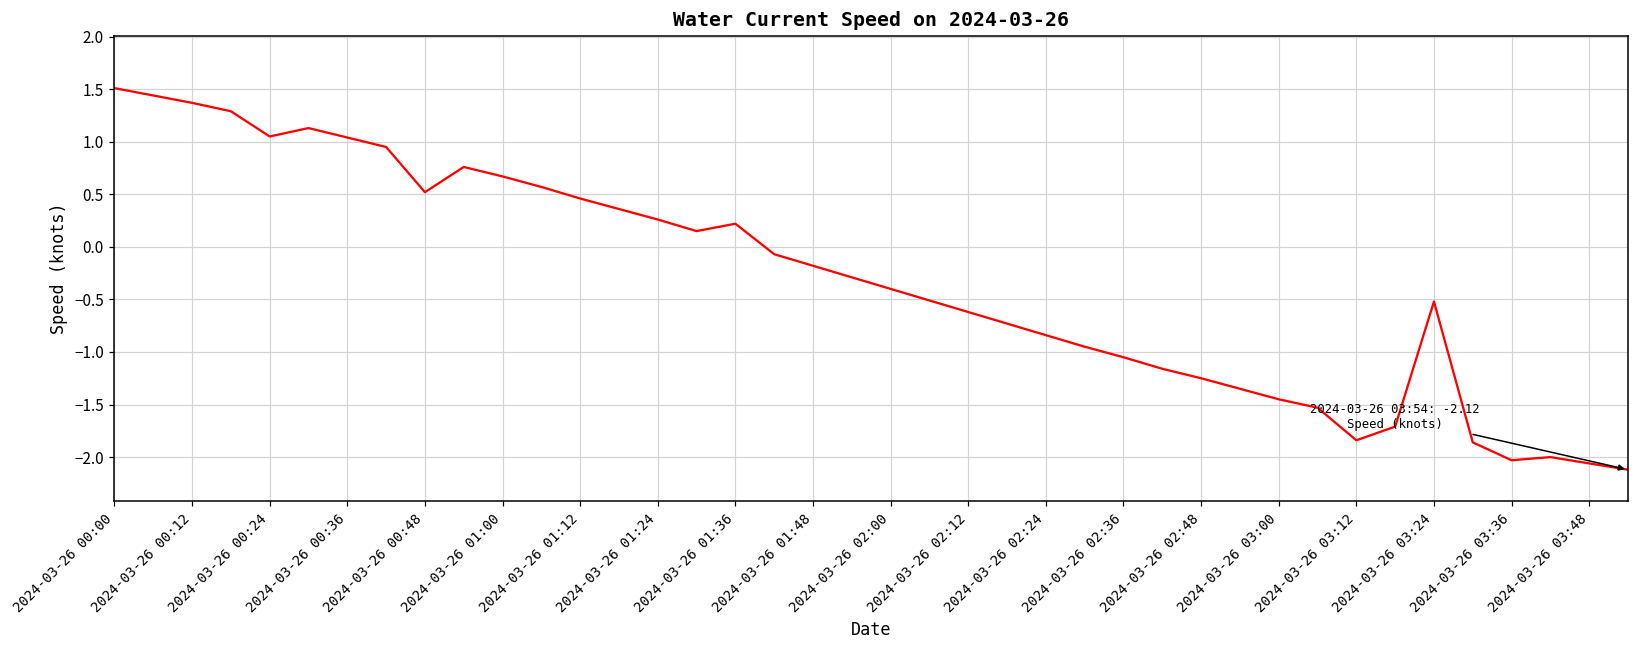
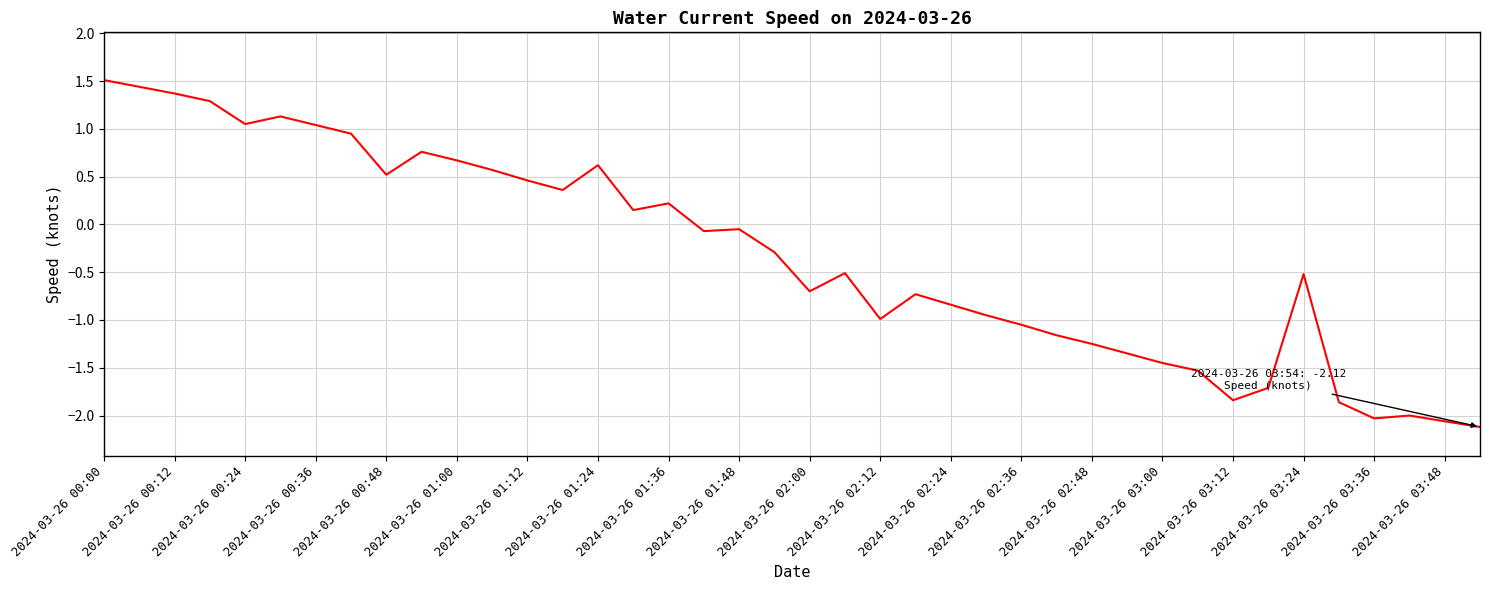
  {
    "2024-03-26 00:00": 1.5,
    "2024-03-26 00:12": 1.4,
    "2024-03-26 00:24": 1.1,
    "2024-03-26 00:36": 1.0,
    "2024-03-26 00:48": 0.5,
    "2024-03-26 01:00": 0.7,
    "2024-03-26 01:12": 0.5,
-   "2024-03-26 01:24": 0.3,
+   "2024-03-26 01:24": 0.6,
    "2024-03-26 01:36": 0.2,
-   "2024-03-26 01:48": -0.2,
-   "2024-03-26 02:00": -0.4,
-   "2024-03-26 02:12": -0.6,
+   "2024-03-26 01:48": -0.1,
+   "2024-03-26 02:00": -0.7,
+   "2024-03-26 02:12": -1.0,
    "2024-03-26 02:24": -0.8,
    "2024-03-26 02:36": -1.1,
    "2024-03-26 02:48": -1.3,
    "2024-03-26 03:00": -1.5,
    "2024-03-26 03:24": -0.5
  }
